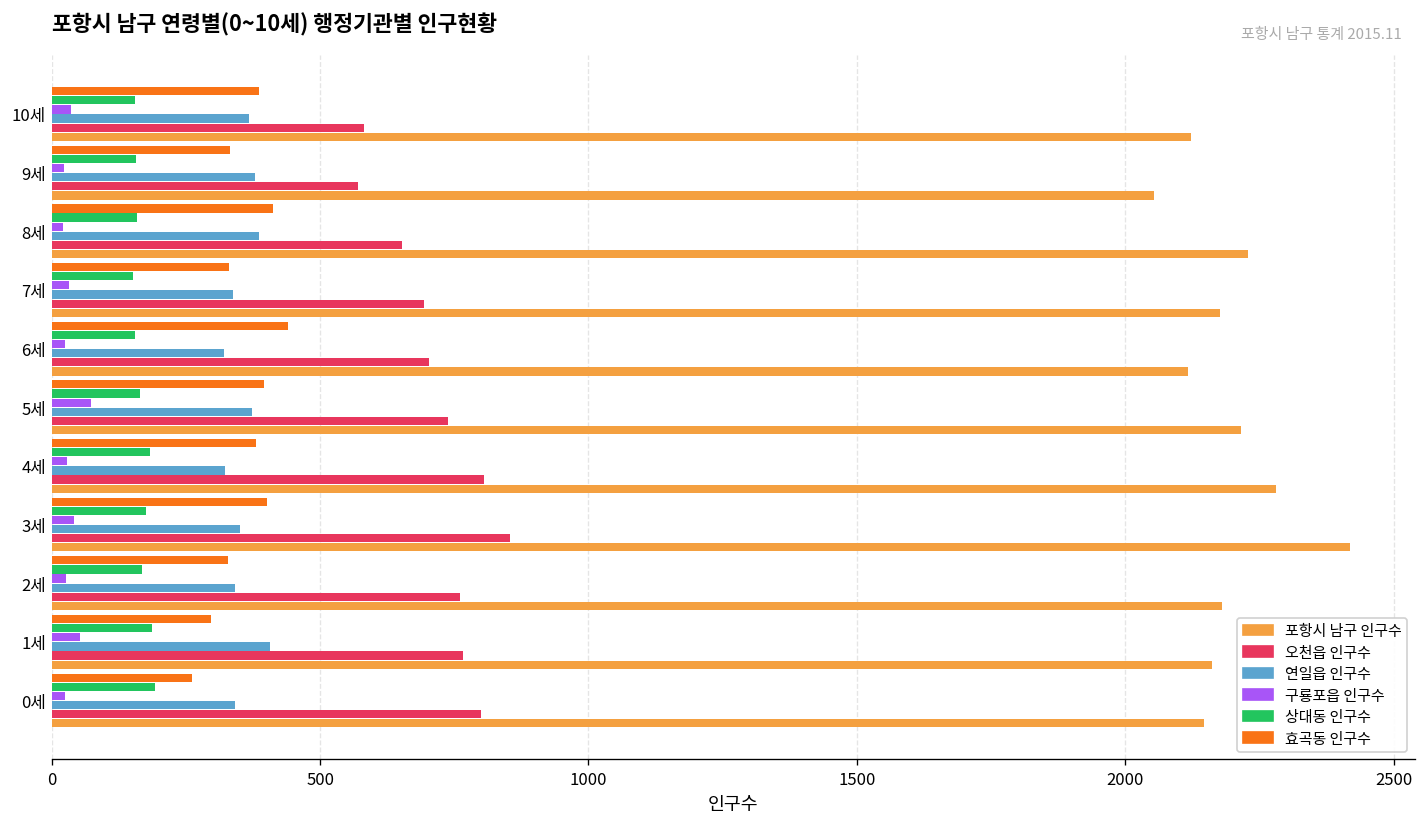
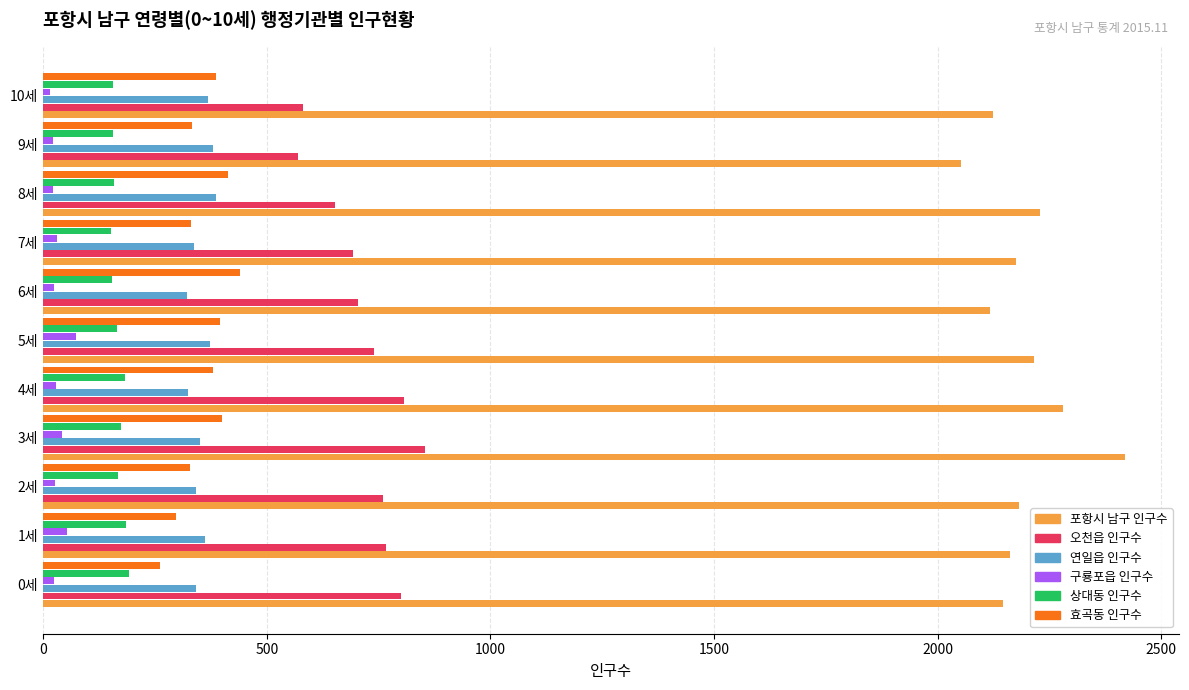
  {
    "포항시 남구 인구수": {
      "10세": 2120,
      "9세": 2050,
      "8세": 2230,
      "7세": 2180,
      "6세": 2120,
      "5세": 2220,
      "4세": 2280,
      "3세": 2420,
      "2세": 2180,
      "1세": 2160,
      "0세": 2150
    },
    "오천읍 인구수": {
      "10세": 580,
      "9세": 570,
      "8세": 650,
      "7세": 690,
      "6세": 700,
      "5세": 740,
      "4세": 810,
      "3세": 850,
      "2세": 760,
      "1세": 770,
      "0세": 800
    },
    "연일읍 인구수": {
      "10세": 370,
      "9세": 380,
      "8세": 390,
      "7세": 340,
      "6세": 320,
      "5세": 370,
      "4세": 320,
      "3세": 350,
      "2세": 340,
-     "1세": 410,
+     "1세": 360,
      "0세": 340
    },
    "구룡포읍 인구수": {
-     "10세": 40,
+     "10세": 20,
      "9세": 20,
      "8세": 20,
      "7세": 30,
      "6세": 20,
      "5세": 70,
      "4세": 30,
      "3세": 40,
      "2세": 30,
      "1세": 50,
      "0세": 20
    },
    "상대동 인구수": {
      "10세": 160,
      "9세": 160,
      "8세": 160,
      "7세": 150,
      "6세": 160,
      "5세": 170,
      "4세": 180,
      "3세": 180,
      "2세": 170,
      "1세": 190,
      "0세": 190
    },
    "효곡동 인구수": {
      "10세": 390,
      "9세": 330,
      "8세": 410,
      "7세": 330,
      "6세": 440,
      "5세": 400,
      "4세": 380,
      "3세": 400,
      "2세": 330,
      "1세": 300,
      "0세": 260
    }
  }
